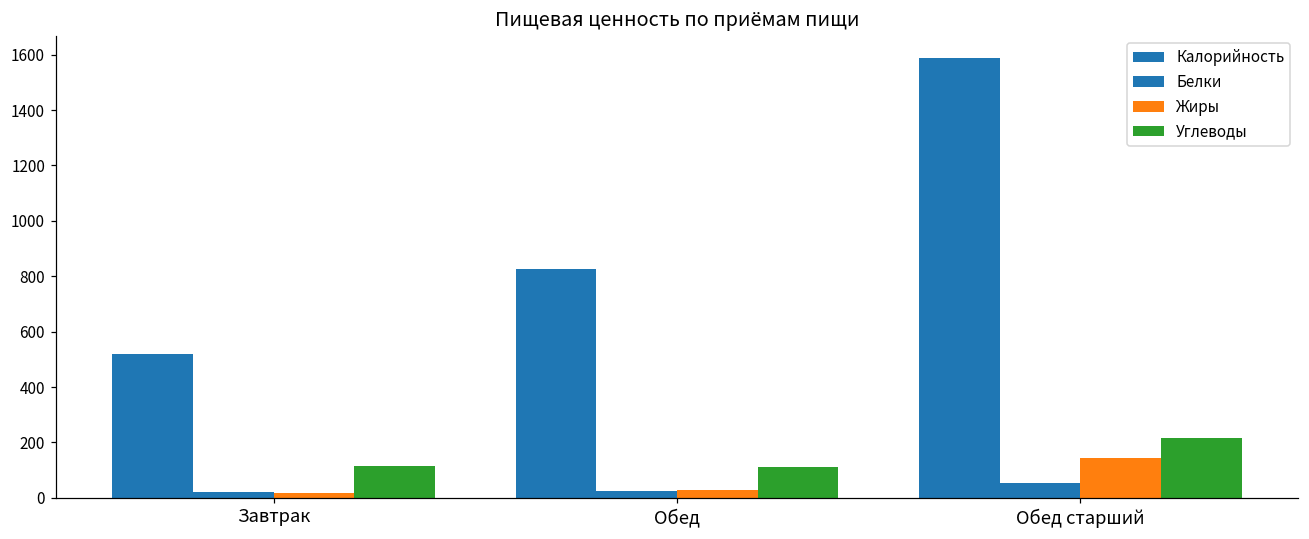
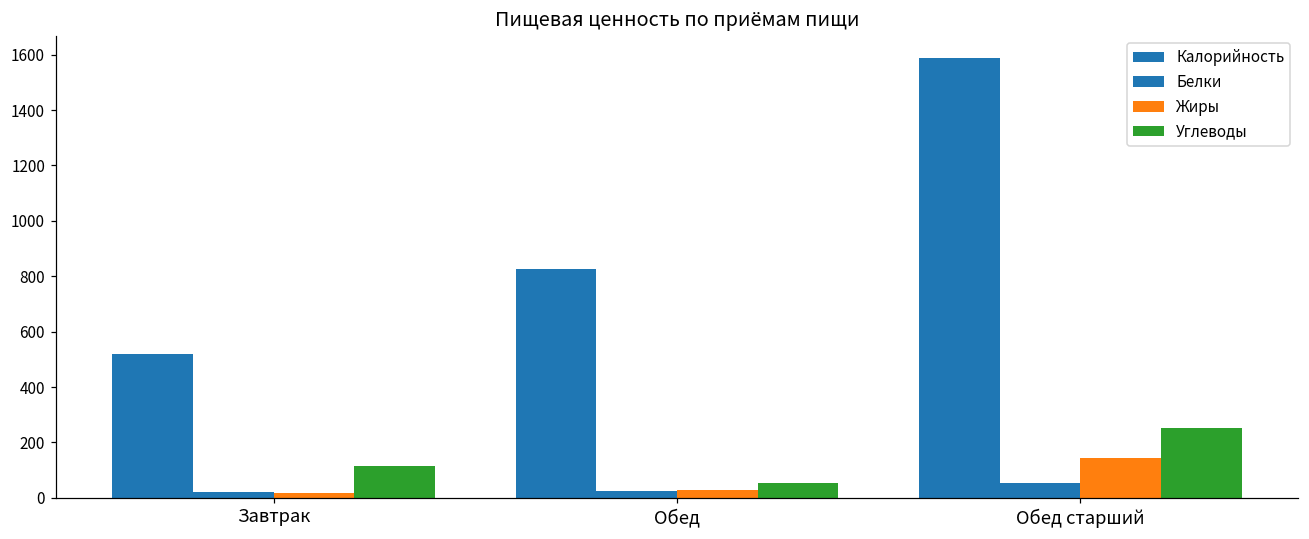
  {
    "Жиры": {
      "Завтрак": 20,
      "Обед": 30,
      "Обед старший": 140
    },
    "Углеводы": {
      "Завтрак": 120,
-     "Обед": 110,
-     "Обед старший": 220
+     "Обед": 50,
+     "Обед старший": 250
    }
  }
